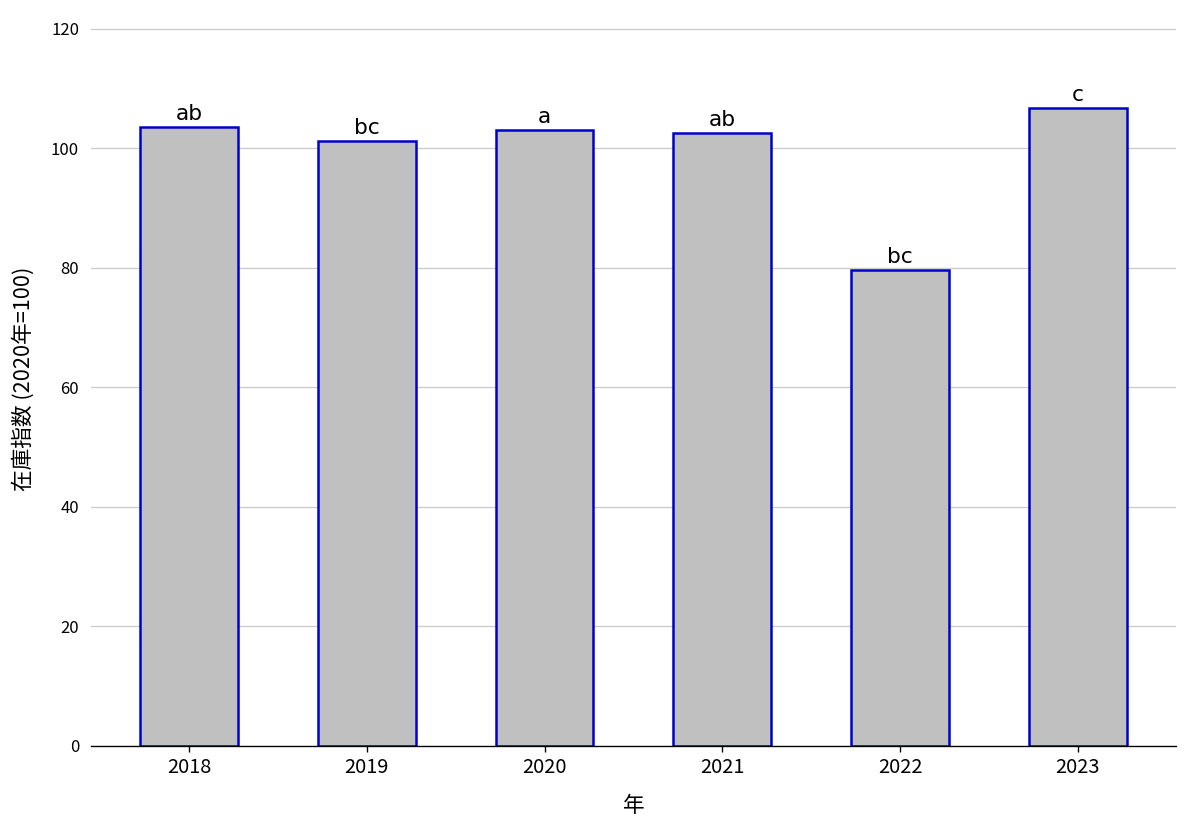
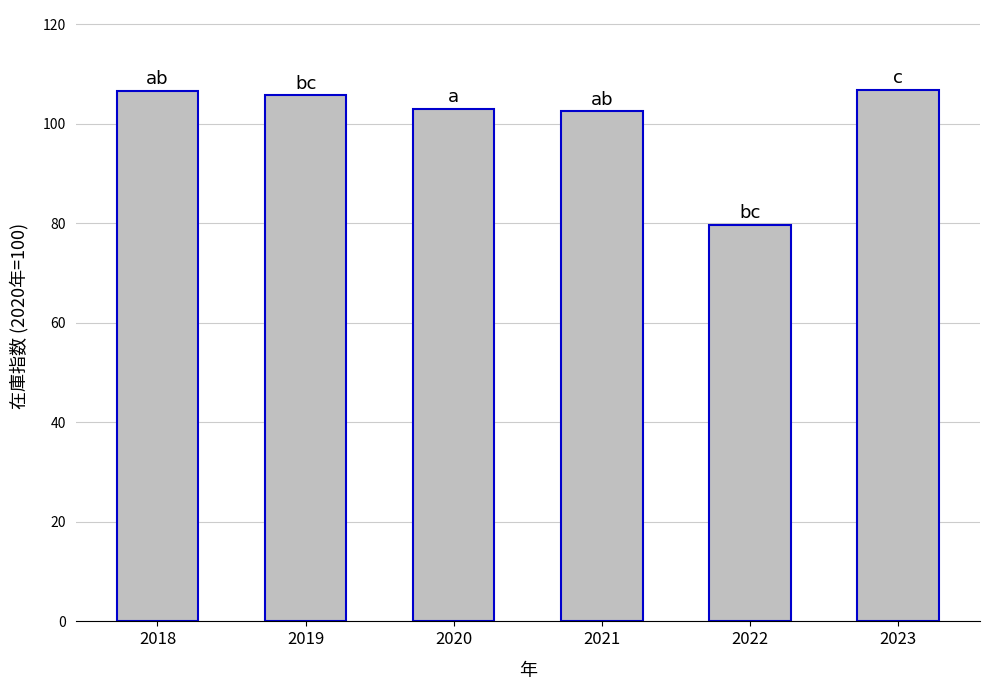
  {
-   "2018": 104,
-   "2019": 101,
+   "2018": 107,
+   "2019": 106,
    "2020": 103,
    "2021": 103,
    "2022": 80,
    "2023": 107
  }
